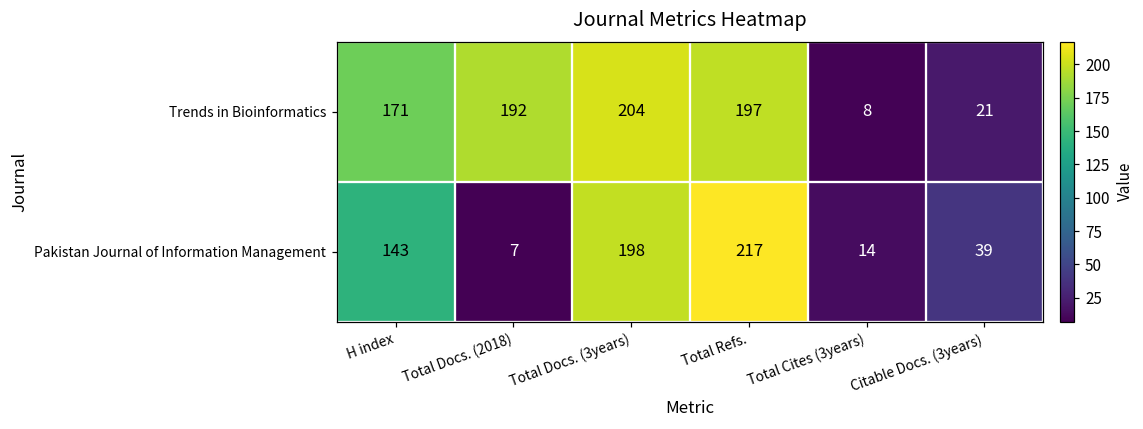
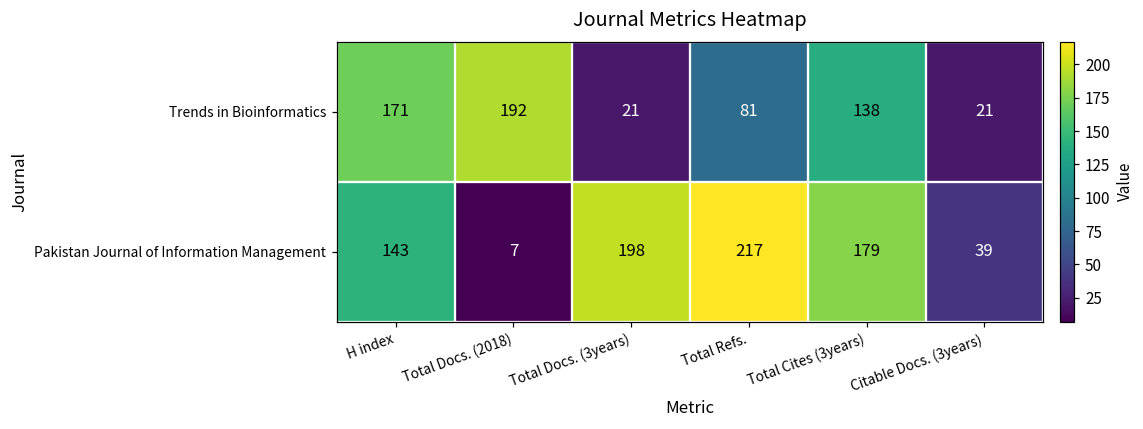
  {
    "Trends in Bioinformatics": {
      "H index": 171,
      "Total Docs. (2018)": 192,
-     "Total Docs. (3years)": 204,
-     "Total Refs.": 197,
-     "Total Cites (3years)": 8,
+     "Total Docs. (3years)": 21,
+     "Total Refs.": 81,
+     "Total Cites (3years)": 138,
      "Citable Docs. (3years)": 21
    },
    "Pakistan Journal of Information Management": {
      "H index": 143,
      "Total Docs. (2018)": 7,
      "Total Docs. (3years)": 198,
      "Total Refs.": 217,
-     "Total Cites (3years)": 14,
+     "Total Cites (3years)": 179,
      "Citable Docs. (3years)": 39
    }
  }
